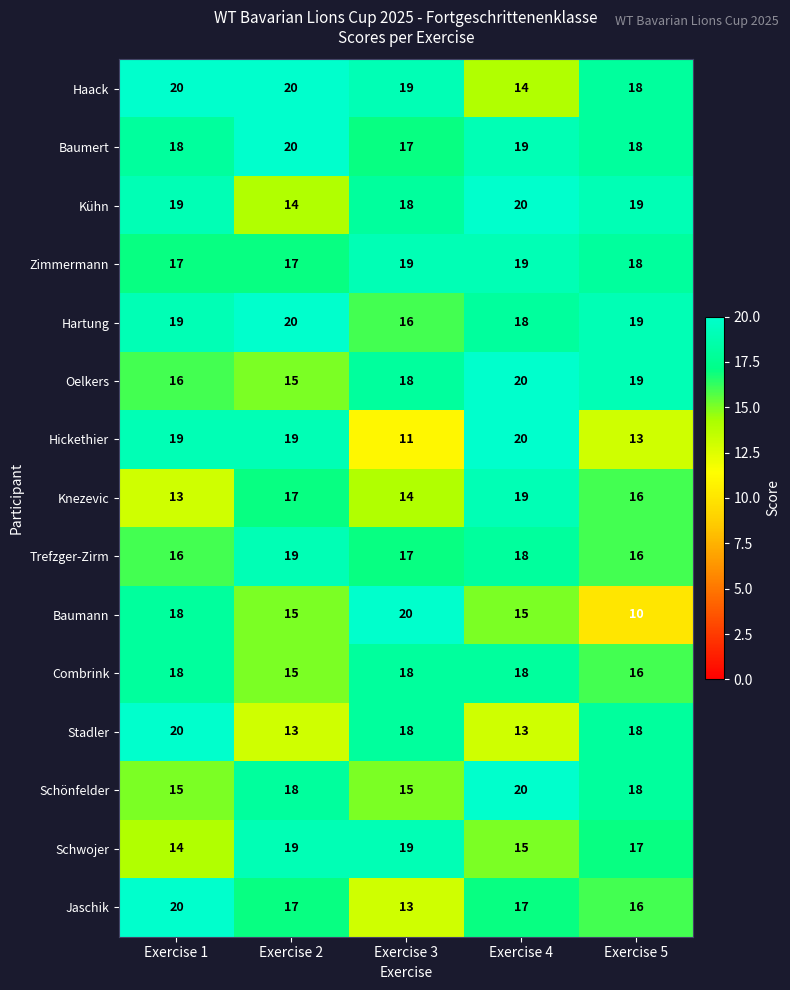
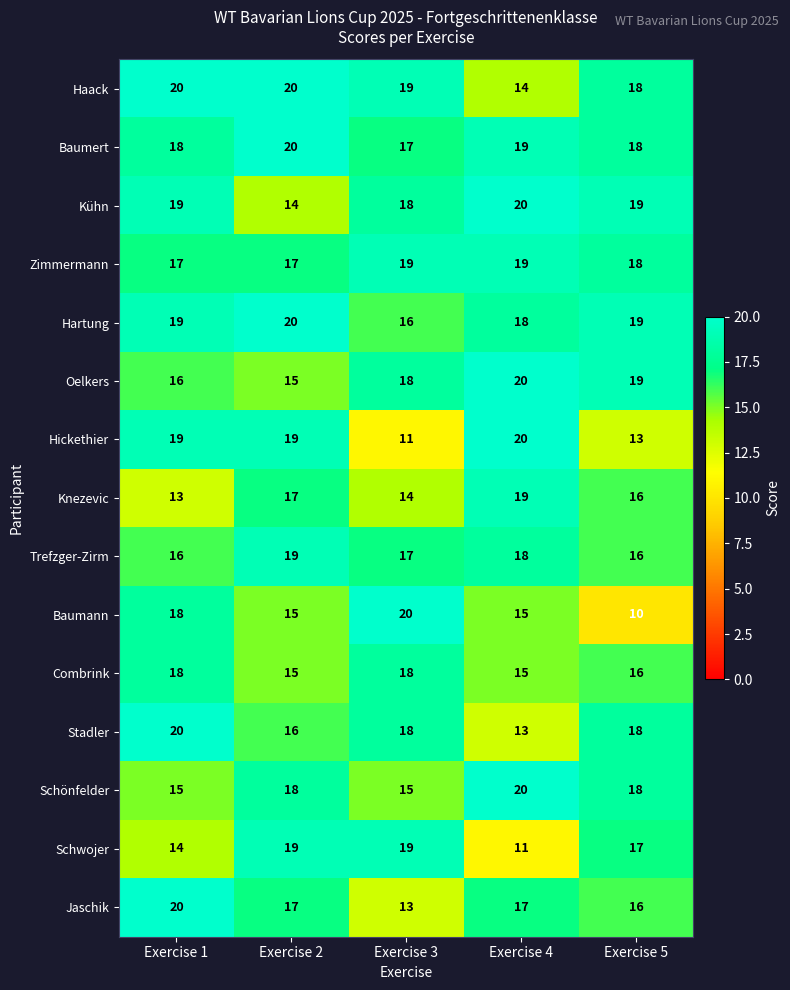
  {
    "Haack": {
      "Exercise 1": 20,
      "Exercise 2": 20,
      "Exercise 3": 19,
      "Exercise 4": 14,
      "Exercise 5": 18
    },
    "Baumert": {
      "Exercise 1": 18,
      "Exercise 2": 20,
      "Exercise 3": 17,
      "Exercise 4": 19,
      "Exercise 5": 18
    },
    "Kühn": {
      "Exercise 1": 19,
      "Exercise 2": 14,
      "Exercise 3": 18,
      "Exercise 4": 20,
      "Exercise 5": 19
    },
    "Zimmermann": {
      "Exercise 1": 17,
      "Exercise 2": 17,
      "Exercise 3": 19,
      "Exercise 4": 19,
      "Exercise 5": 18
    },
    "Hartung": {
      "Exercise 1": 19,
      "Exercise 2": 20,
      "Exercise 3": 16,
      "Exercise 4": 18,
      "Exercise 5": 19
    },
    "Oelkers": {
      "Exercise 1": 16,
      "Exercise 2": 15,
      "Exercise 3": 18,
      "Exercise 4": 20,
      "Exercise 5": 19
    },
    "Hickethier": {
      "Exercise 1": 19,
      "Exercise 2": 19,
      "Exercise 3": 11,
      "Exercise 4": 20,
      "Exercise 5": 13
    },
    "Knezevic": {
      "Exercise 1": 13,
      "Exercise 2": 17,
      "Exercise 3": 14,
      "Exercise 4": 19,
      "Exercise 5": 16
    },
    "Trefzger-Zirm": {
      "Exercise 1": 16,
      "Exercise 2": 19,
      "Exercise 3": 17,
      "Exercise 4": 18,
      "Exercise 5": 16
    },
    "Baumann": {
      "Exercise 1": 18,
      "Exercise 2": 15,
      "Exercise 3": 20,
      "Exercise 4": 15,
      "Exercise 5": 10
    },
    "Combrink": {
      "Exercise 1": 18,
      "Exercise 2": 15,
      "Exercise 3": 18,
-     "Exercise 4": 18,
+     "Exercise 4": 15,
      "Exercise 5": 16
    },
    "Stadler": {
      "Exercise 1": 20,
-     "Exercise 2": 13,
+     "Exercise 2": 16,
      "Exercise 3": 18,
      "Exercise 4": 13,
      "Exercise 5": 18
    },
    "Schönfelder": {
      "Exercise 1": 15,
      "Exercise 2": 18,
      "Exercise 3": 15,
      "Exercise 4": 20,
      "Exercise 5": 18
    },
    "Schwojer": {
      "Exercise 1": 14,
      "Exercise 2": 19,
      "Exercise 3": 19,
-     "Exercise 4": 15,
+     "Exercise 4": 11,
      "Exercise 5": 17
    },
    "Jaschik": {
      "Exercise 1": 20,
      "Exercise 2": 17,
      "Exercise 3": 13,
      "Exercise 4": 17,
      "Exercise 5": 16
    }
  }
